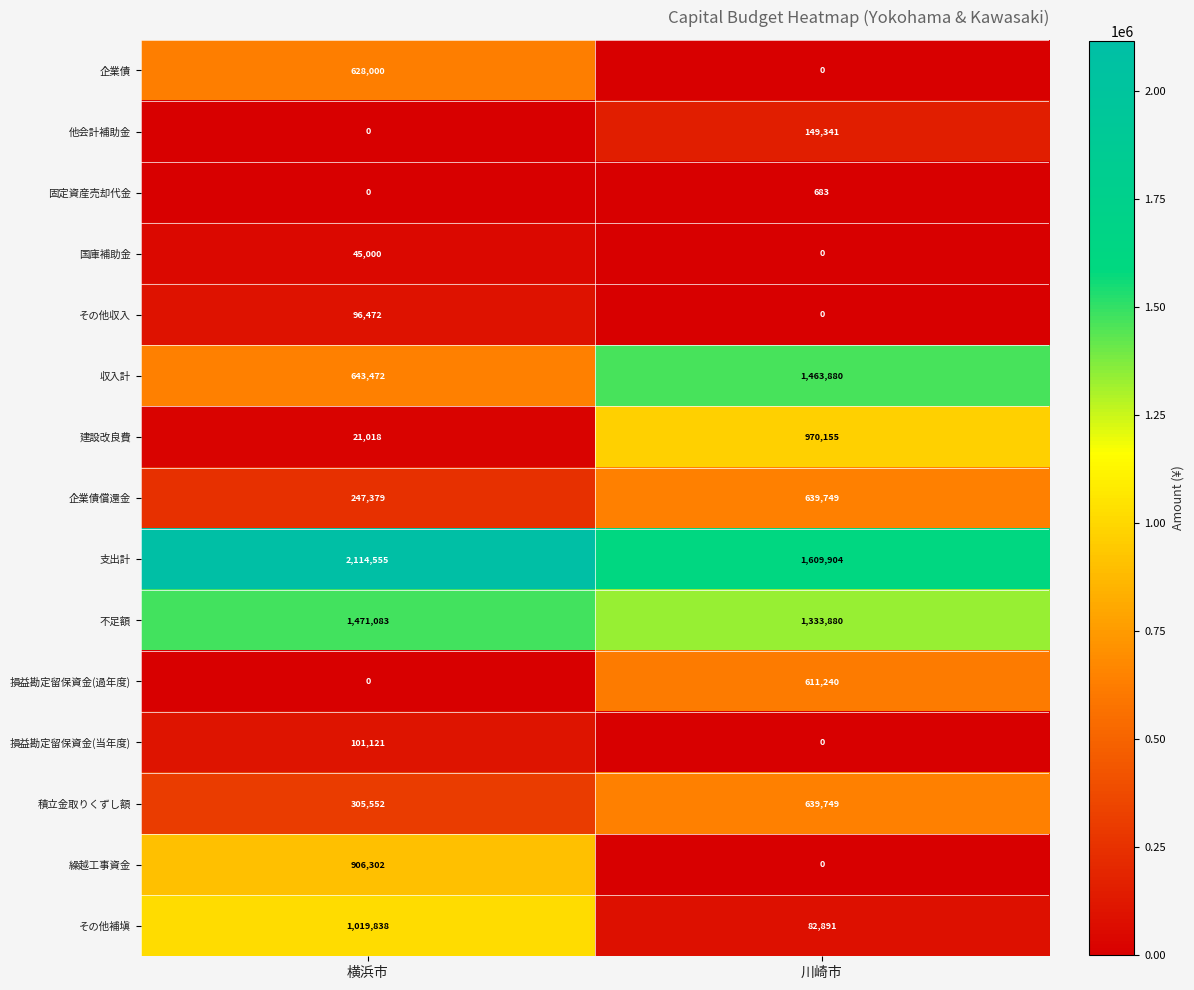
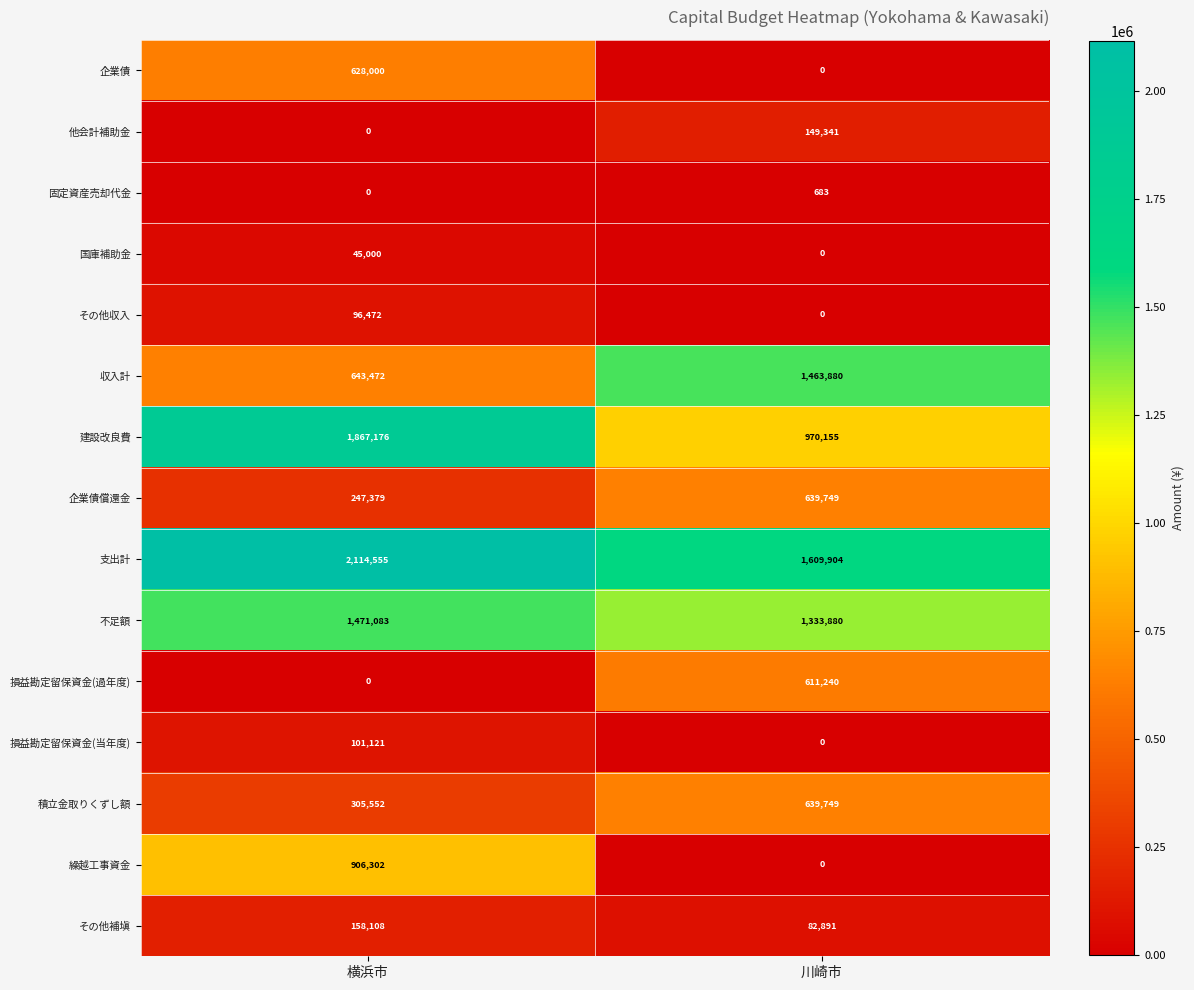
  {
    "企業債": {
      "横浜市": "628,000",
      "川崎市": "0"
    },
    "他会計補助金": {
      "横浜市": "0",
      "川崎市": "149,341"
    },
    "固定資産売却代金": {
      "横浜市": "0",
      "川崎市": "683"
    },
    "国庫補助金": {
      "横浜市": "45,000",
      "川崎市": "0"
    },
    "その他収入": {
      "横浜市": "96,472",
      "川崎市": "0"
    },
    "収入計": {
      "横浜市": "643,472",
      "川崎市": "1,463,880"
    },
    "建設改良費": {
-     "横浜市": "21,018",
+     "横浜市": "1,867,176",
      "川崎市": "970,155"
    },
    "企業債償還金": {
      "横浜市": "247,379",
      "川崎市": "639,749"
    },
    "支出計": {
      "横浜市": "2,114,555",
      "川崎市": "1,609,904"
    },
    "不足額": {
      "横浜市": "1,471,083",
      "川崎市": "1,333,880"
    },
    "損益勘定留保資金(過年度)": {
      "横浜市": "0",
      "川崎市": "611,240"
    },
    "損益勘定留保資金(当年度)": {
      "横浜市": "101,121",
      "川崎市": "0"
    },
    "積立金取りくずし額": {
      "横浜市": "305,552",
      "川崎市": "639,749"
    },
    "繰越工事資金": {
      "横浜市": "906,302",
      "川崎市": "0"
    },
    "その他補塡": {
-     "横浜市": "1,019,838",
+     "横浜市": "158,108",
      "川崎市": "82,891"
    }
  }
